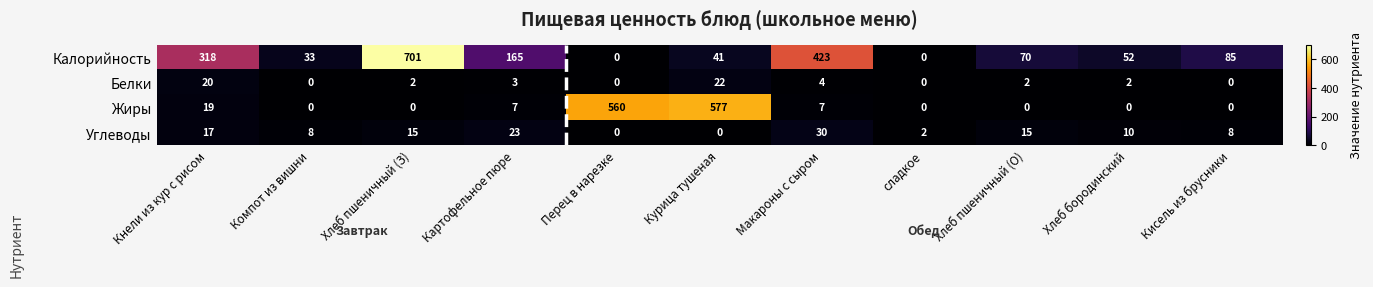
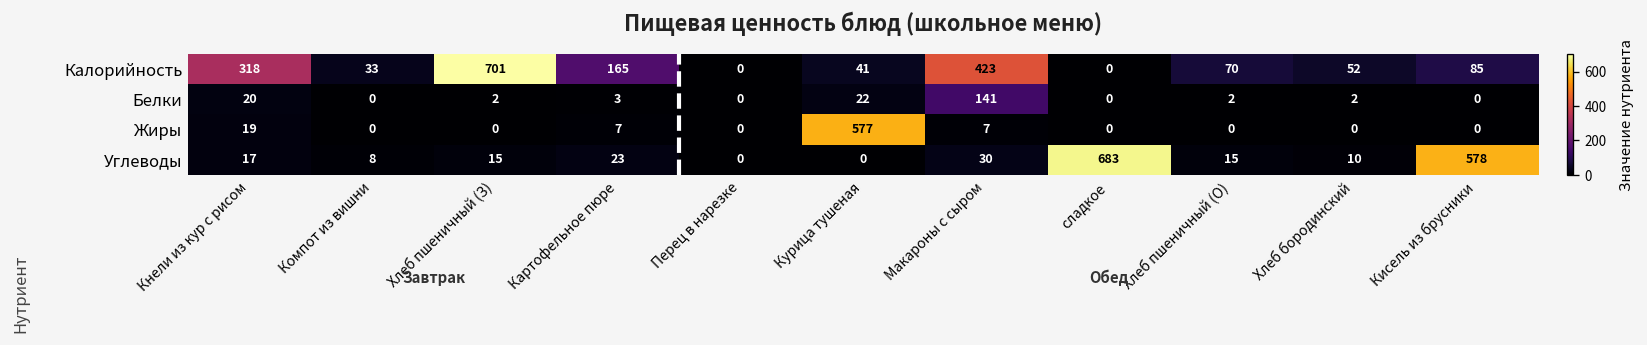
  {
    "Калорийность": {
      "Кнели из кур с рисом": 318,
      "Компот из вишни": 33,
      "Хлеб пшеничный (З)": 701,
      "Картофельное пюре": 165,
      "Перец в нарезке": 0,
      "Курица тушеная": 41,
      "Макароны с сыром": 423,
      "сладкое": 0,
      "Хлеб пшеничный (О)": 70,
      "Хлеб бородинский": 52,
      "Кисель из брусники": 85
    },
    "Белки": {
      "Кнели из кур с рисом": 20,
      "Компот из вишни": 0,
      "Хлеб пшеничный (З)": 2,
      "Картофельное пюре": 3,
      "Перец в нарезке": 0,
      "Курица тушеная": 22,
-     "Макароны с сыром": 4,
+     "Макароны с сыром": 141,
      "сладкое": 0,
      "Хлеб пшеничный (О)": 2,
      "Хлеб бородинский": 2,
      "Кисель из брусники": 0
    },
    "Жиры": {
      "Кнели из кур с рисом": 19,
      "Компот из вишни": 0,
      "Хлеб пшеничный (З)": 0,
      "Картофельное пюре": 7,
-     "Перец в нарезке": 560,
+     "Перец в нарезке": 0,
      "Курица тушеная": 577,
      "Макароны с сыром": 7,
      "сладкое": 0,
      "Хлеб пшеничный (О)": 0,
      "Хлеб бородинский": 0,
      "Кисель из брусники": 0
    },
    "Углеводы": {
      "Кнели из кур с рисом": 17,
      "Компот из вишни": 8,
      "Хлеб пшеничный (З)": 15,
      "Картофельное пюре": 23,
      "Перец в нарезке": 0,
      "Курица тушеная": 0,
      "Макароны с сыром": 30,
-     "сладкое": 2,
+     "сладкое": 683,
      "Хлеб пшеничный (О)": 15,
      "Хлеб бородинский": 10,
-     "Кисель из брусники": 8
+     "Кисель из брусники": 578
    }
  }
